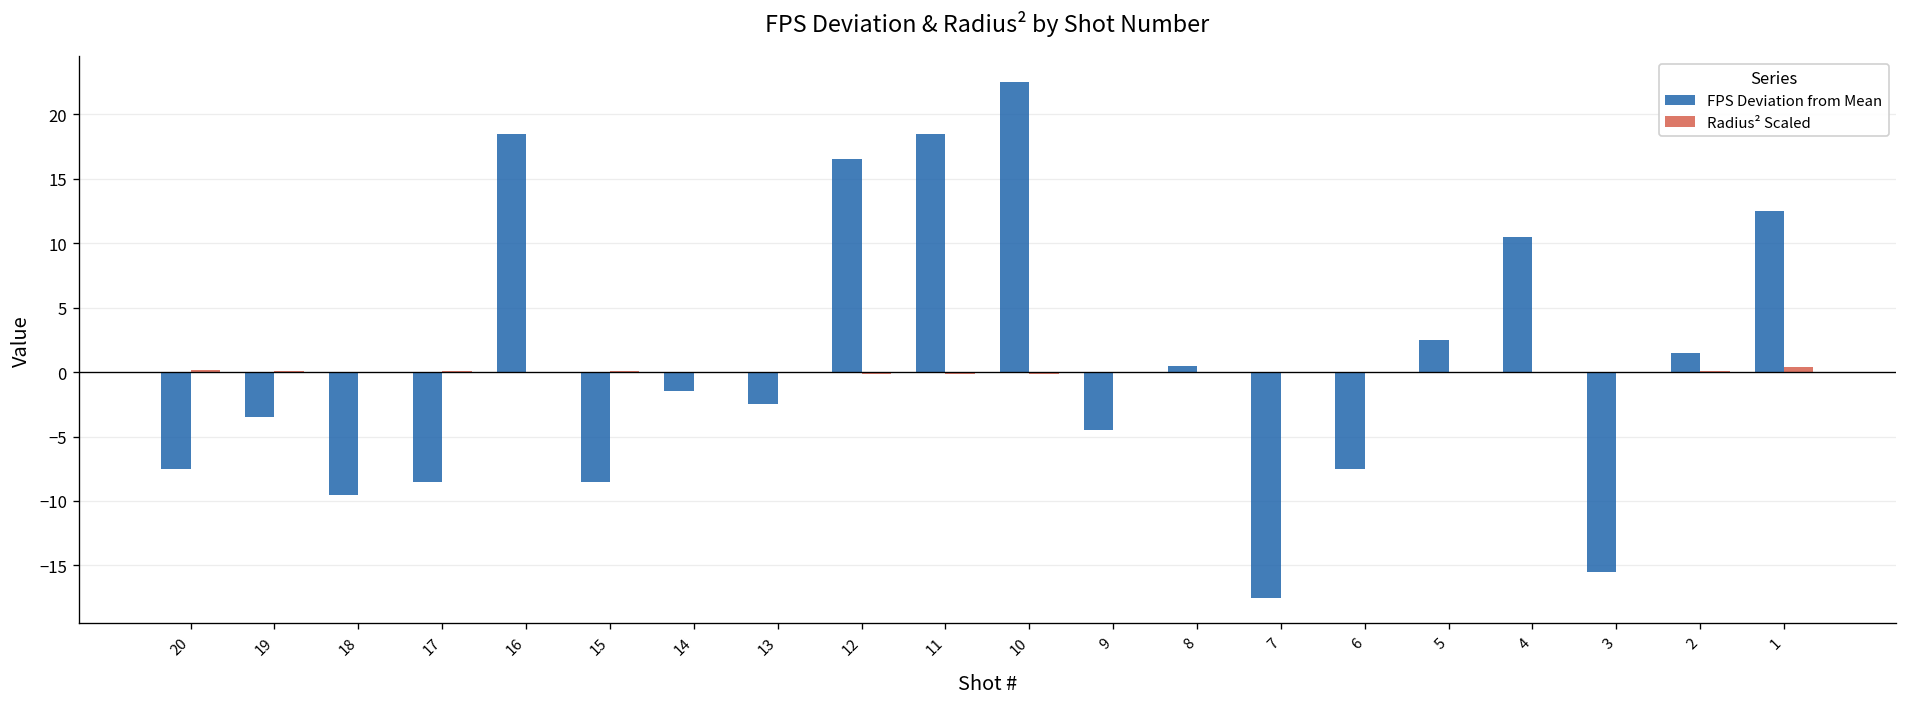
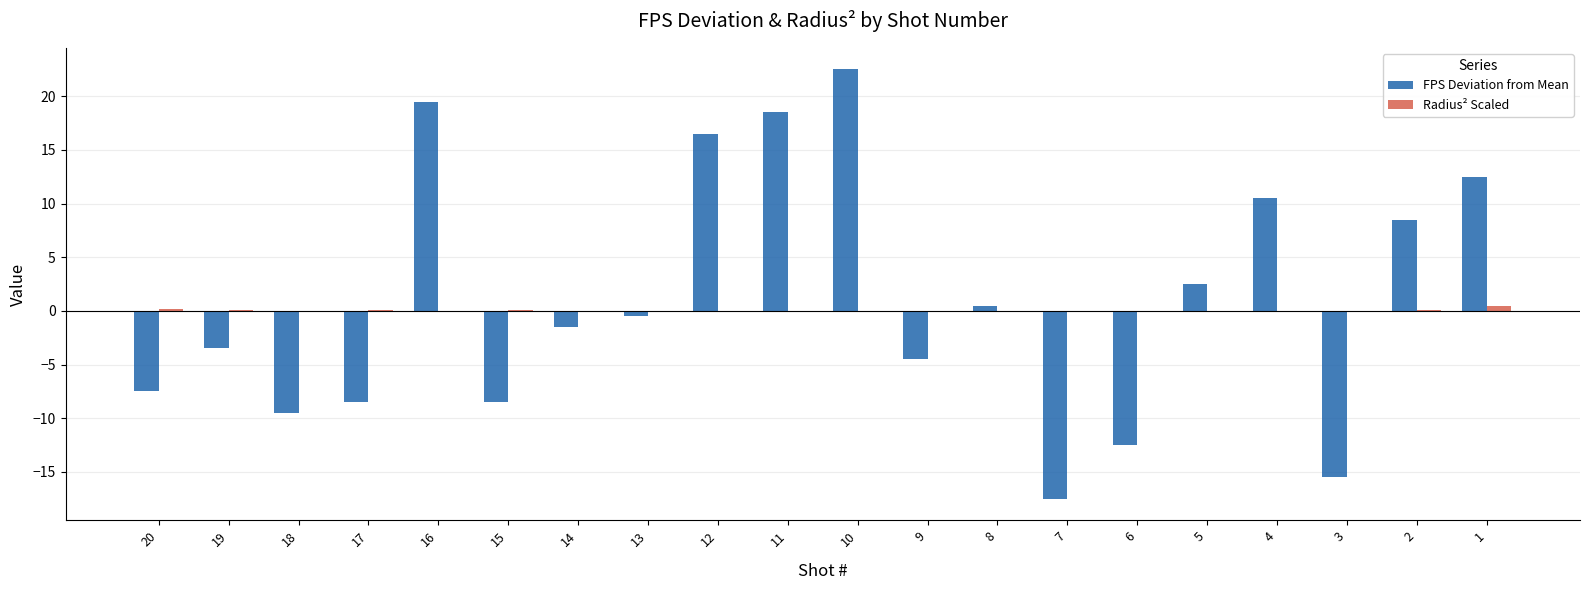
  {
    "FPS Deviation from Mean": {
      "20": -7.5,
      "19": -3.5,
      "18": -9.5,
      "17": -8.5,
-     "16": 18.5,
+     "16": 19.5,
      "15": -8.5,
      "14": -1.5,
-     "13": -2.5,
+     "13": -0.5,
      "12": 16.5,
      "11": 18.5,
      "10": 22.5,
      "9": -4.5,
      "8": 0.5,
      "7": -17.5,
-     "6": -7.5,
+     "6": -12.5,
      "5": 2.5,
      "4": 10.5,
      "3": -15.5,
-     "2": 1.5,
+     "2": 8.5,
      "1": 12.5
    },
    "Radius² Scaled": {
      "1": 0.4
    }
  }
